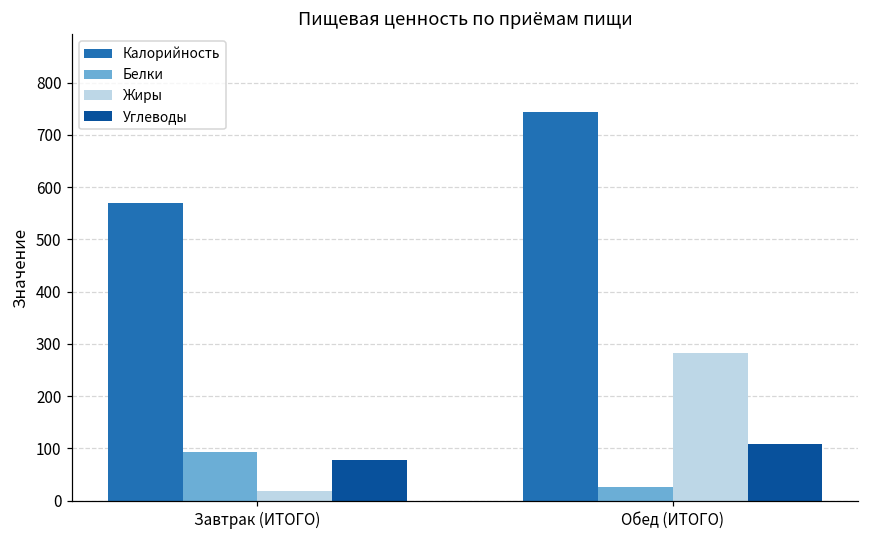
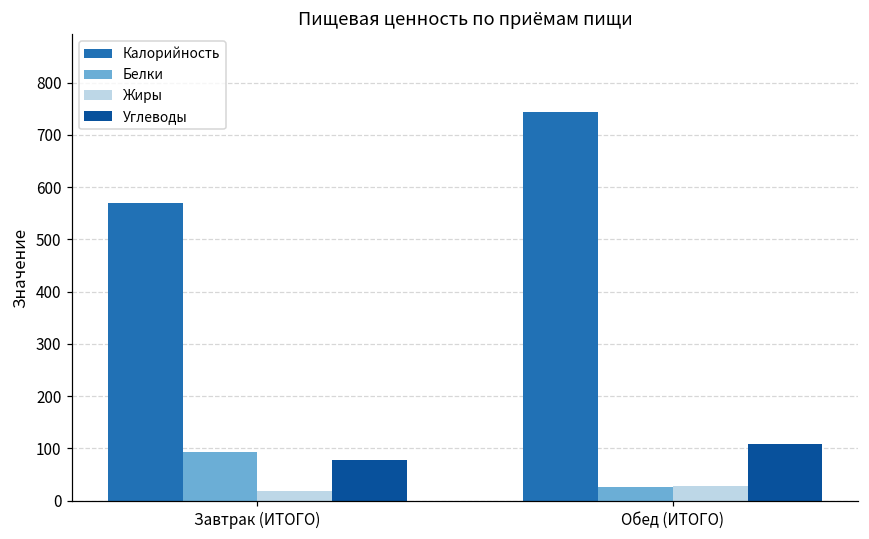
  {
    "Белки": {
      "Завтрак (ИТОГО)": 90,
      "Обед (ИТОГО)": 30
    },
    "Жиры": {
      "Завтрак (ИТОГО)": 20,
-     "Обед (ИТОГО)": 280
+     "Обед (ИТОГО)": 30
    }
  }
